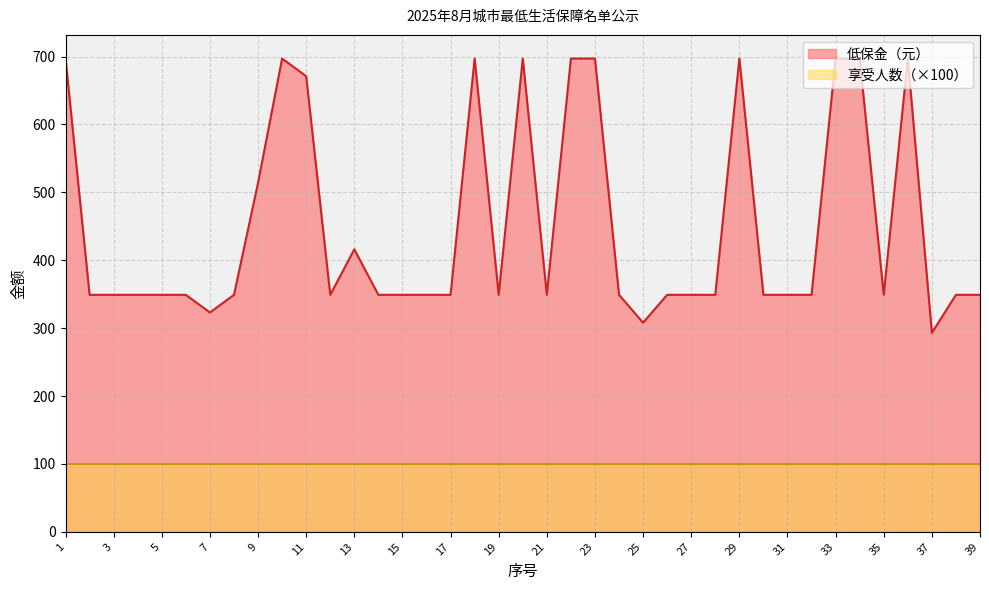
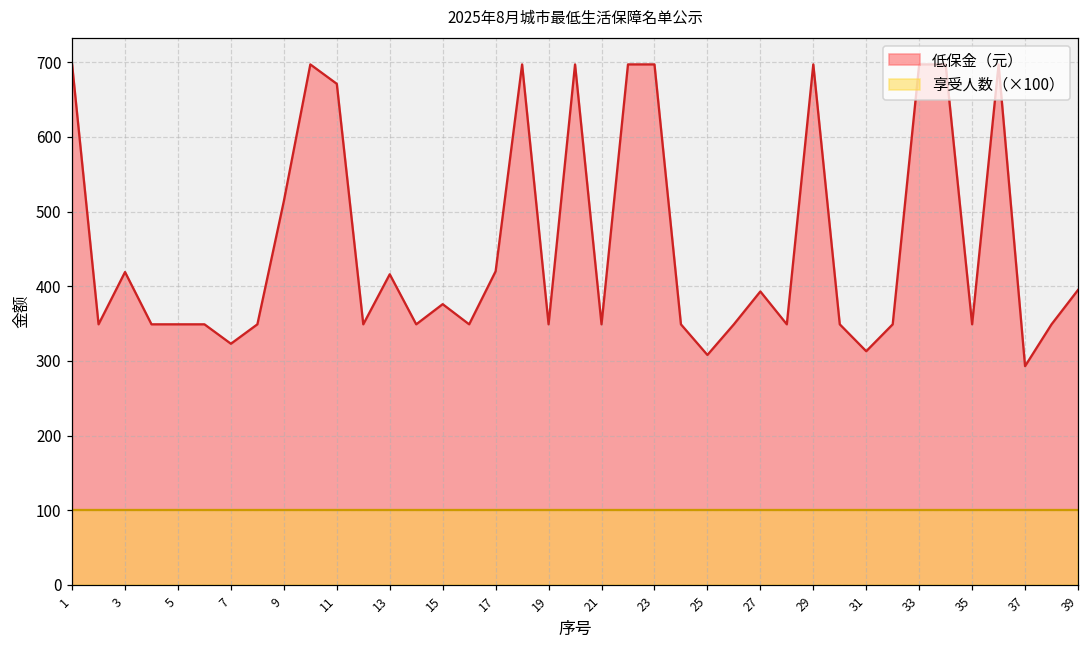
  {
    "低保金（元）": {
      "1": 700,
-     "3": 350,
+     "3": 420,
      "5": 350,
      "7": 320,
      "9": 510,
      "11": 670,
      "13": 420,
-     "15": 350,
-     "17": 350,
+     "15": 380,
+     "17": 420,
      "19": 350,
      "21": 350,
      "23": 700,
      "25": 310,
-     "27": 350,
+     "27": 390,
      "29": 700,
-     "31": 350,
+     "31": 310,
      "35": 350,
      "37": 290,
-     "39": 350
+     "39": 400
    },
    "享受人数（×100）": {
      "1": 100,
      "3": 100,
      "5": 100,
      "7": 100,
      "9": 100,
      "11": 100,
      "13": 100,
      "15": 100,
      "17": 100,
      "19": 100,
      "21": 100,
      "23": 100,
      "25": 100,
      "27": 100,
      "29": 100,
      "31": 100,
      "33": 100,
      "35": 100,
      "37": 100,
      "39": 100
    }
  }
